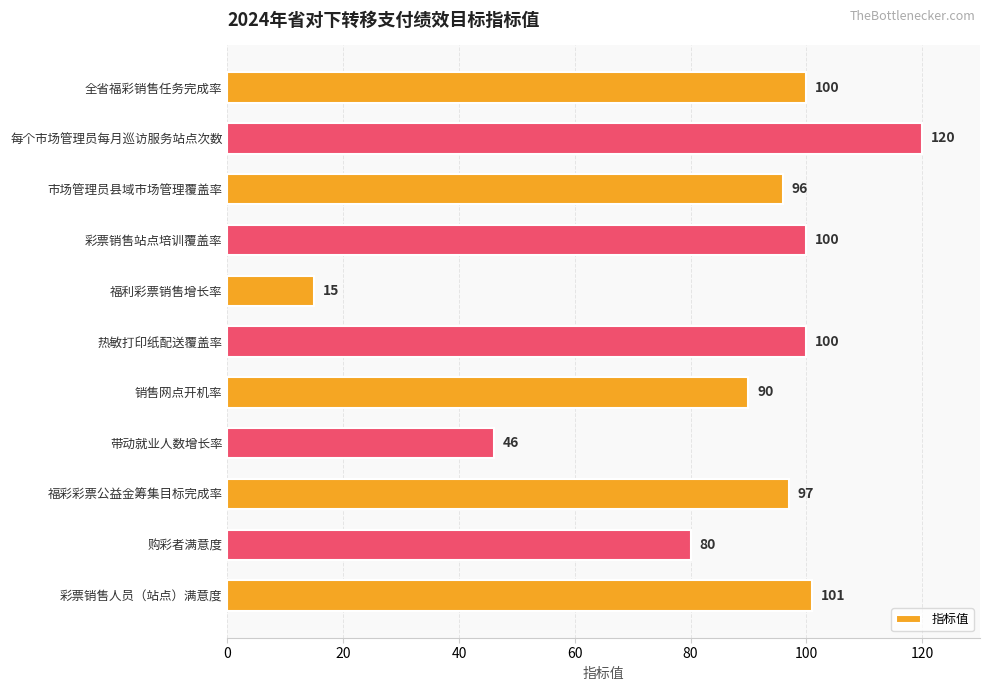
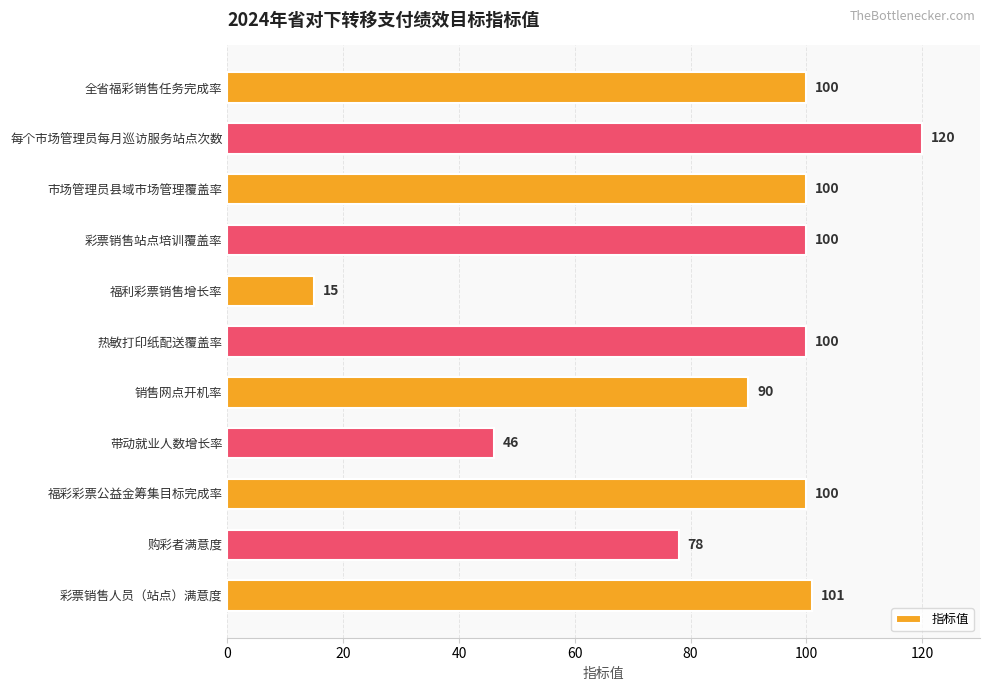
  {
    "全省福彩销售任务完成率": 100,
    "每个市场管理员每月巡访服务站点次数": 120,
-   "市场管理员县域市场管理覆盖率": 96,
+   "市场管理员县域市场管理覆盖率": 100,
    "彩票销售站点培训覆盖率": 100,
    "福利彩票销售增长率": 15,
    "热敏打印纸配送覆盖率": 100,
    "销售网点开机率": 90,
    "带动就业人数增长率": 46,
-   "福彩彩票公益金筹集目标完成率": 97,
-   "购彩者满意度": 80,
+   "福彩彩票公益金筹集目标完成率": 100,
+   "购彩者满意度": 78,
    "彩票销售人员（站点）满意度": 101
  }
